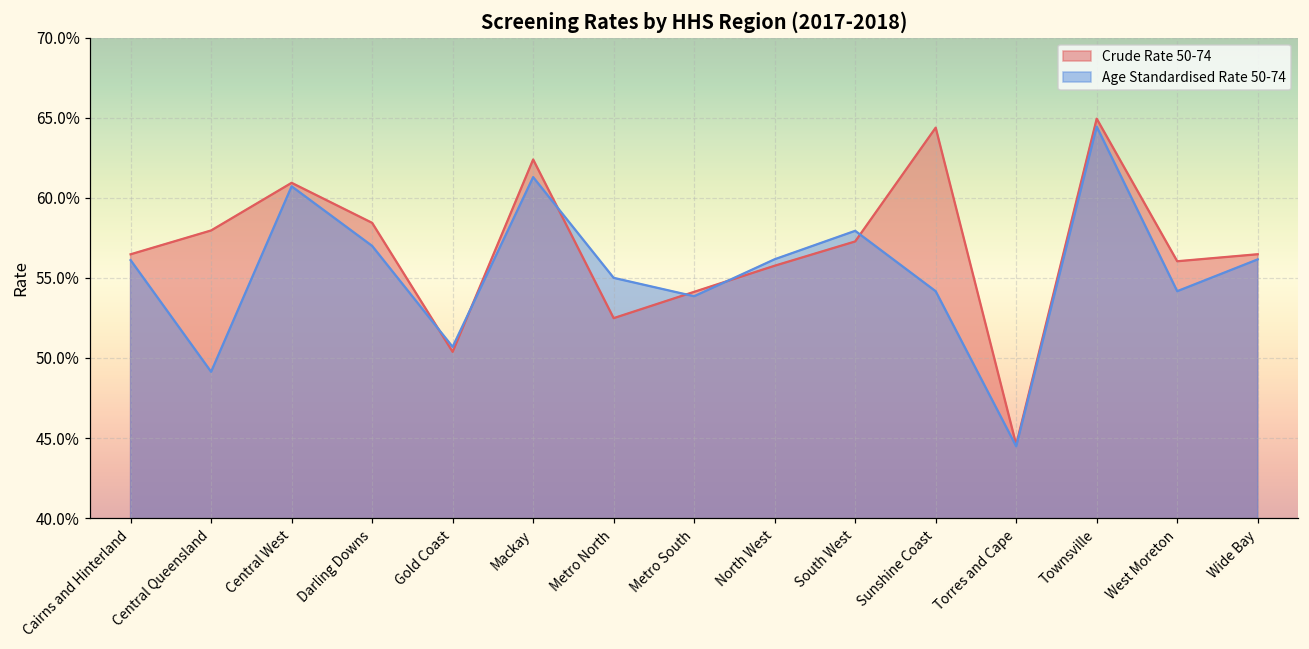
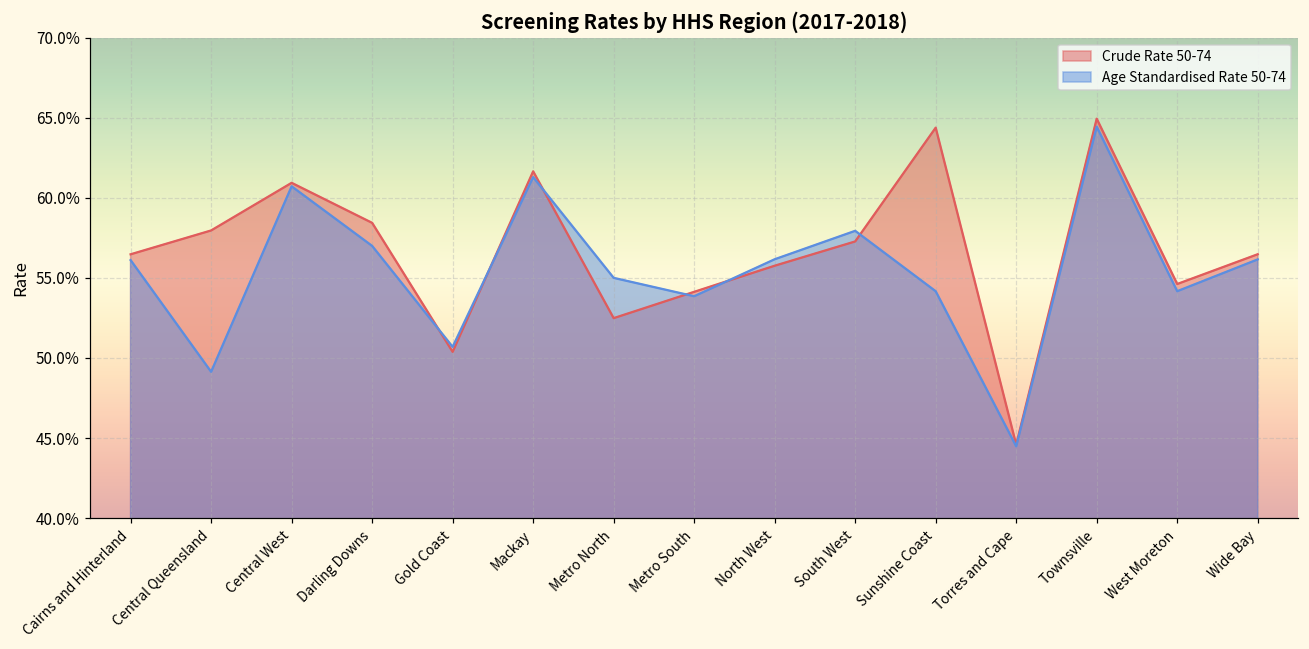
  {
    "Crude Rate 50-74": {
      "Cairns and Hinterland": "56.5%",
      "Central Queensland": "58.0%",
      "Central West": "60.9%",
      "Darling Downs": "58.4%",
      "Gold Coast": "50.4%",
-     "Mackay": "62.4%",
+     "Mackay": "61.7%",
      "Metro North": "52.5%",
      "Metro South": "54.1%",
      "North West": "55.8%",
      "South West": "57.3%",
      "Sunshine Coast": "64.4%",
      "Townsville": "64.9%",
-     "West Moreton": "56.0%",
+     "West Moreton": "54.6%",
      "Wide Bay": "56.5%"
    },
    "Age Standardised Rate 50-74": {
      "Cairns and Hinterland": "56.1%",
      "Central Queensland": "49.1%",
      "Central West": "60.7%",
      "Darling Downs": "57.0%",
      "Gold Coast": "50.7%",
      "Mackay": "61.3%",
      "Metro North": "55.0%",
      "Metro South": "53.9%",
      "North West": "56.2%",
      "South West": "57.9%",
      "Sunshine Coast": "54.2%",
      "Townsville": "64.4%",
      "West Moreton": "54.2%",
      "Wide Bay": "56.2%"
    }
  }
